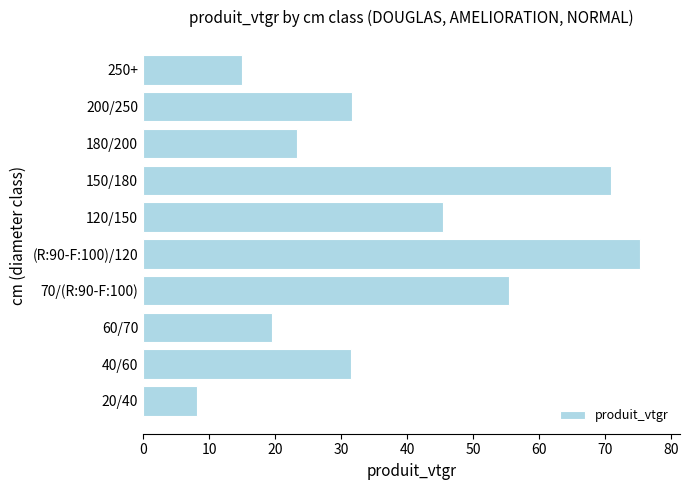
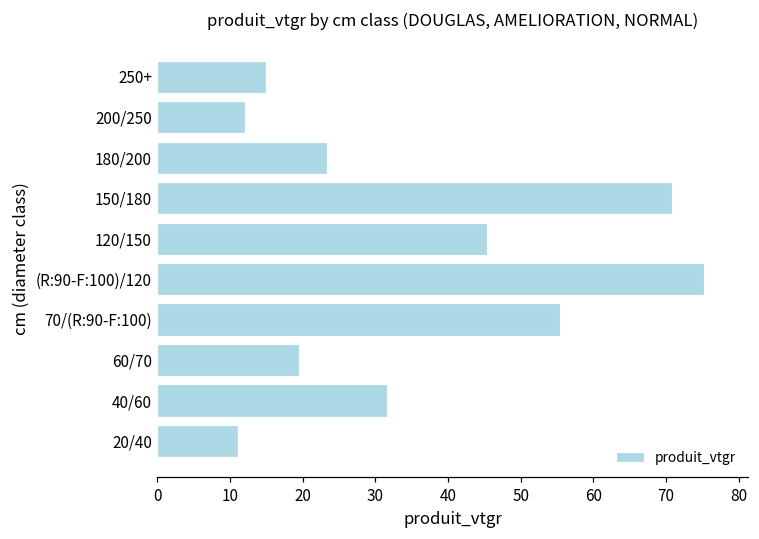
  {
    "250+": 15,
-   "200/250": 32,
+   "200/250": 12,
    "180/200": 23,
    "150/180": 71,
    "120/150": 45,
    "(R:90-F:100)/120": 75,
    "70/(R:90-F:100)": 55,
    "60/70": 20,
    "40/60": 32,
-   "20/40": 8
+   "20/40": 11
  }
